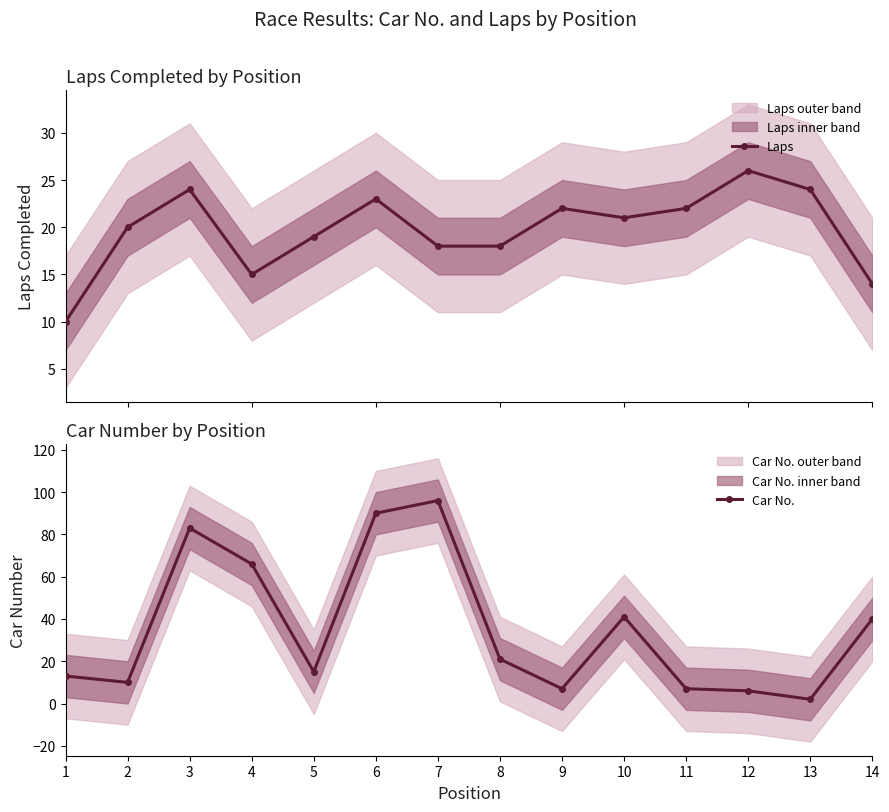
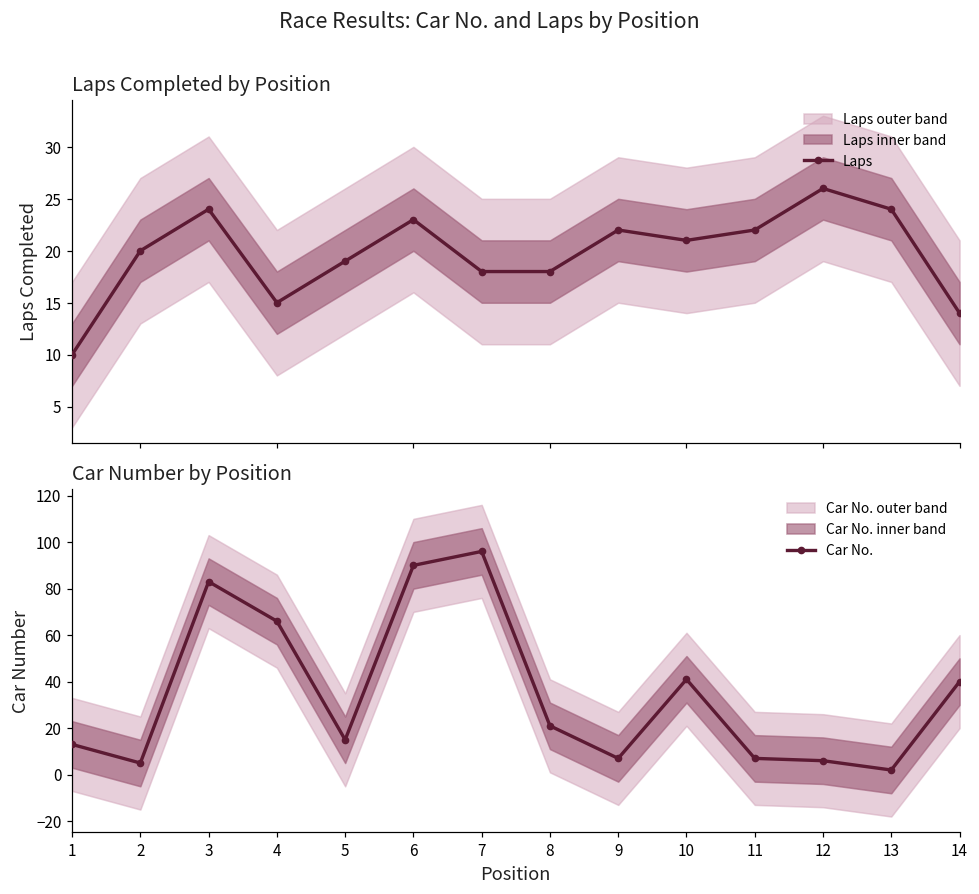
  {
    "Car Number by Position": {
      "Car No.": {
        "1": 13,
-       "2": 10,
+       "2": 5,
        "3": 83,
        "4": 66,
        "5": 15,
        "6": 90,
        "7": 96,
        "8": 21,
        "9": 7,
        "10": 41,
        "11": 7,
        "12": 6,
        "13": 2,
        "14": 40
      },
      "Car No. inner band": {
        "2": 20
      }
    }
  }
